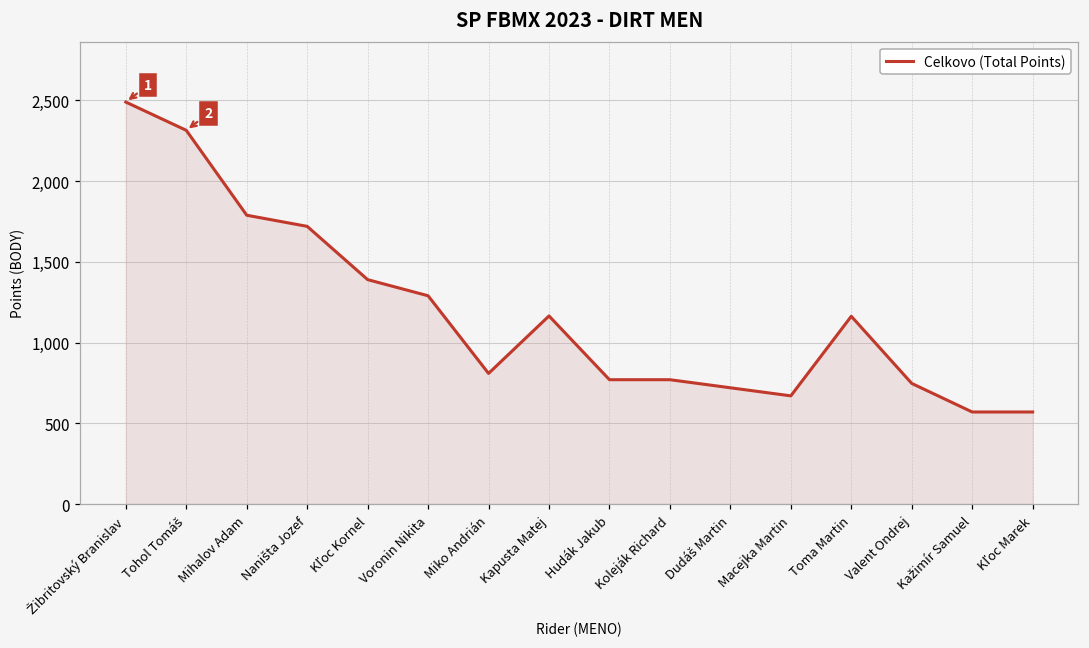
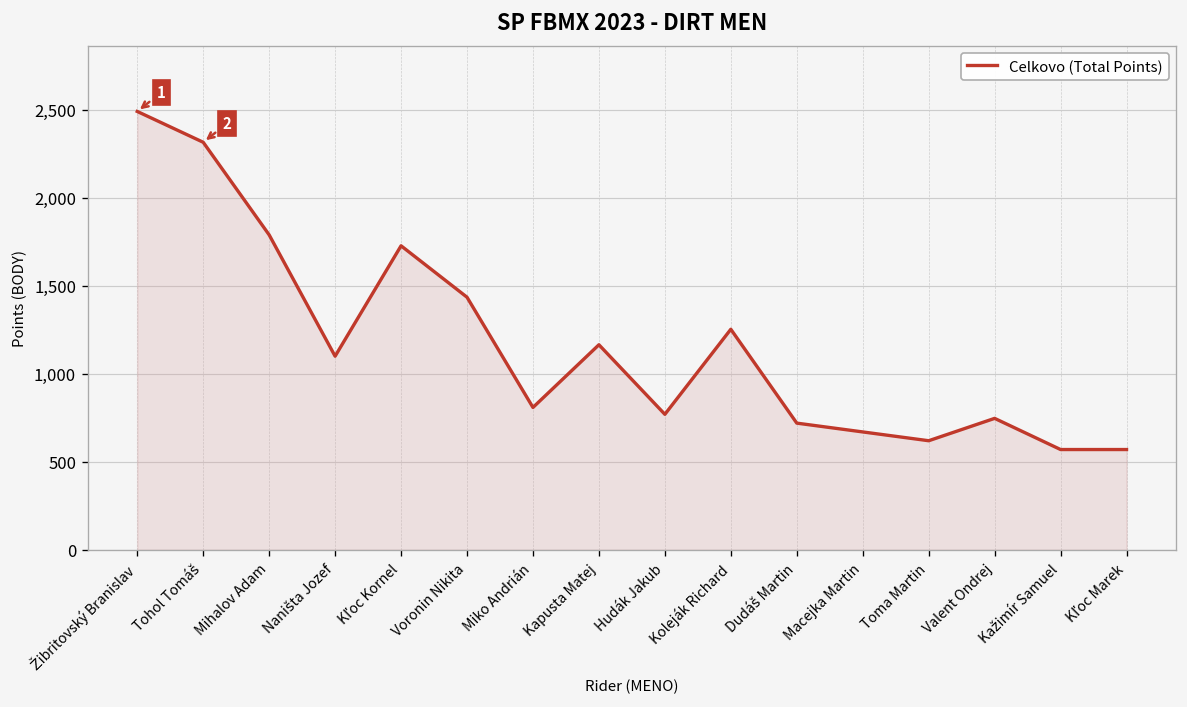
  {
    "Mihalov Adam": "1,790",
-   "Naništa Jozef": "1,720",
-   "Kľoc Kornel": "1,390",
-   "Voronin Nikita": "1,290",
+   "Naništa Jozef": "1,100",
+   "Kľoc Kornel": "1,730",
+   "Voronin Nikita": "1,440",
    "Miko Andrián": "810",
    "Kapusta Matej": "1,170",
    "Hudák Jakub": "770",
-   "Koleják Richard": "770",
+   "Koleják Richard": "1,250",
    "Dudáš Martin": "720",
    "Macejka Martin": "670",
-   "Toma Martin": "1,160",
+   "Toma Martin": "620",
    "Valent Ondrej": "750",
    "Kažimír Samuel": "570",
    "Kľoc Marek": "570"
  }
